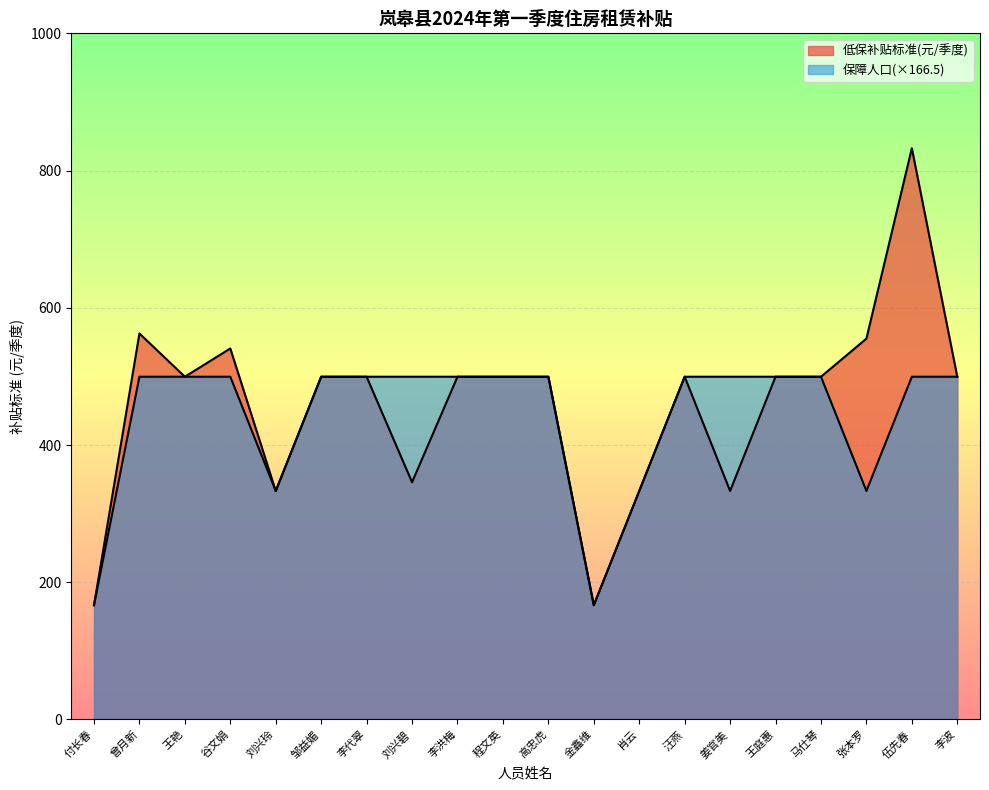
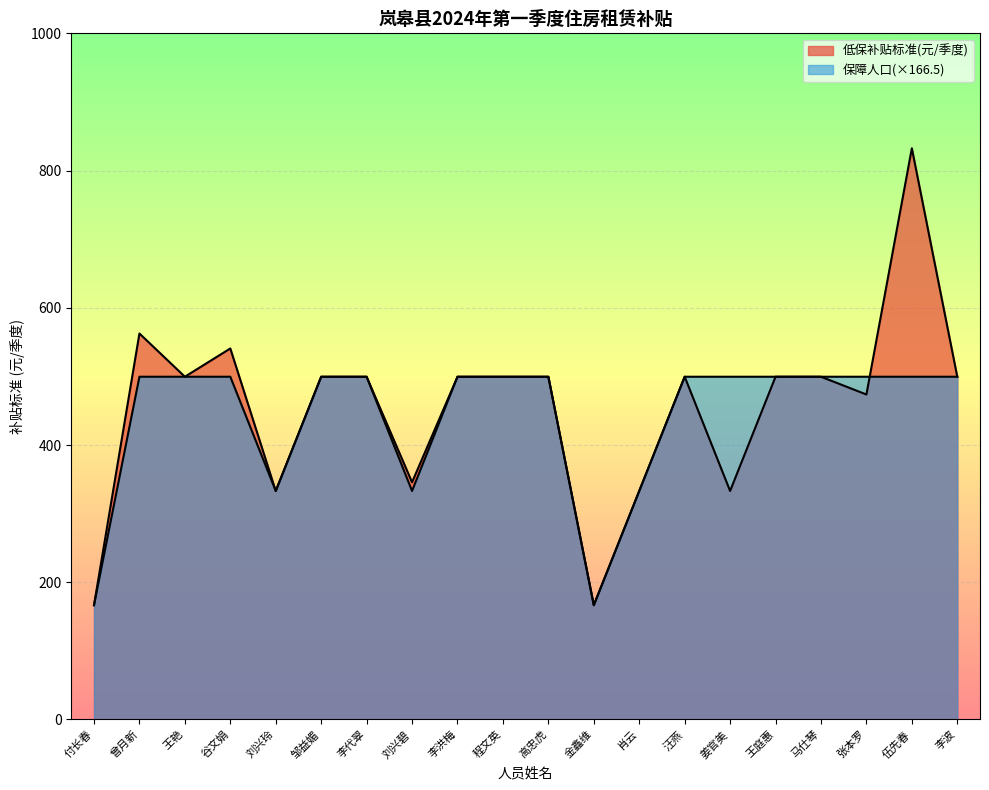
  {
    "低保补贴标准(元/季度)": {
      "曾月新": 560,
      "谷文娟": 540,
      "刘兴碧": 350,
      "姜官美": 330,
-     "张本罗": 560,
+     "张本罗": 470,
      "伍先春": 830
    },
    "保障人口(×166.5)": {
      "曾月新": 500,
      "谷文娟": 500,
-     "刘兴碧": 500,
+     "刘兴碧": 330,
      "姜官美": 500,
-     "张本罗": 330,
+     "张本罗": 500,
      "伍先春": 500
    }
  }
